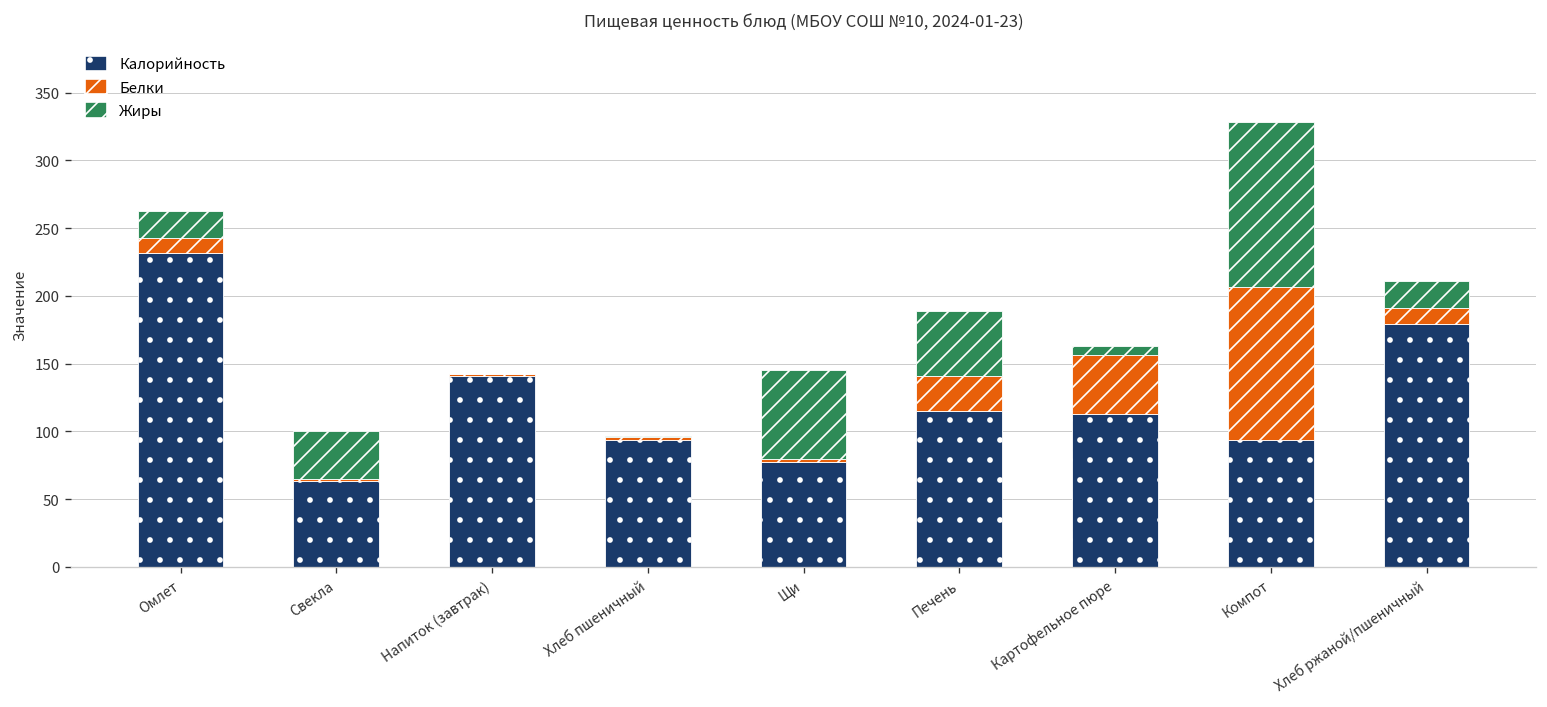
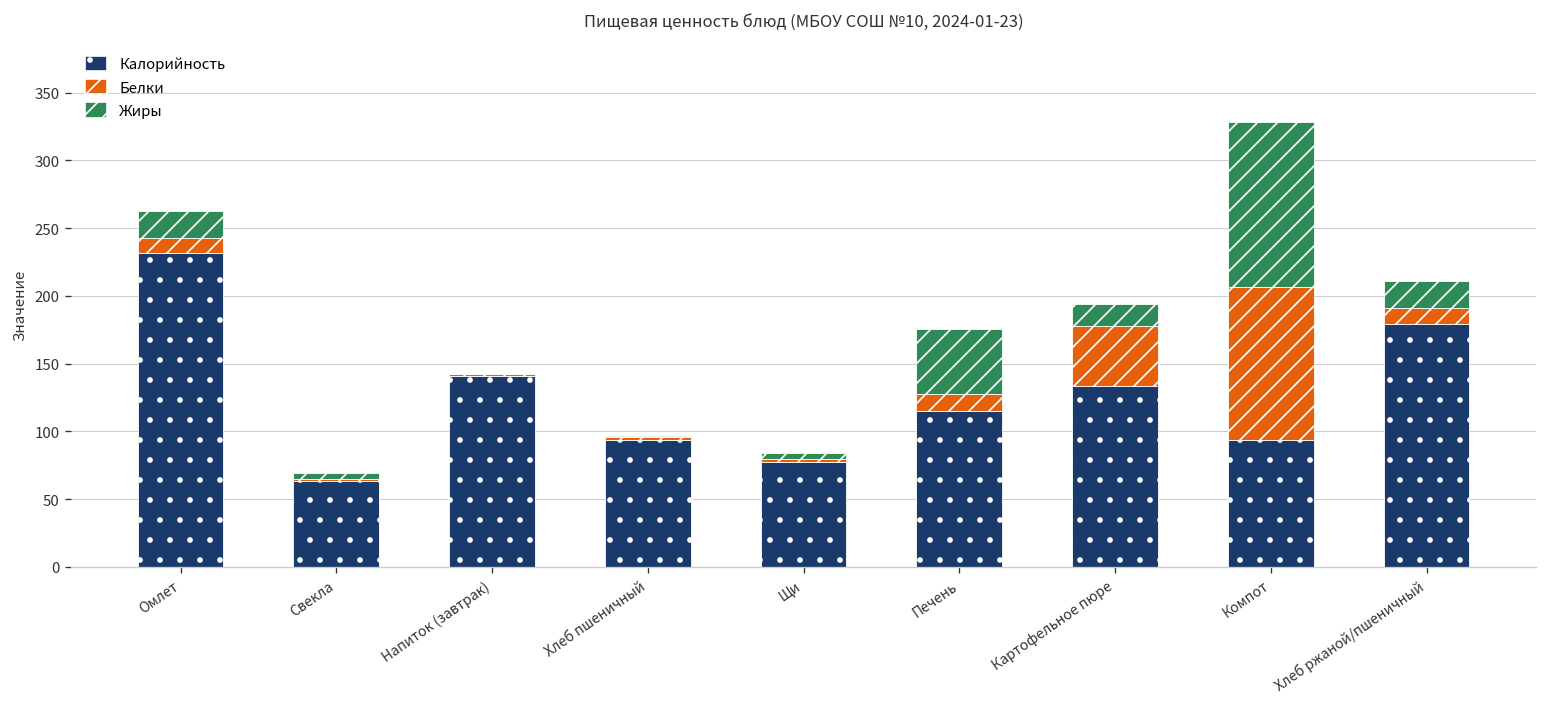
  {
    "Калорийность": {
      "Омлет": 232,
      "Свекла": 64,
      "Напиток (завтрак)": 141,
      "Хлеб пшеничный": 94,
      "Щи": 78,
      "Печень": 115,
-     "Картофельное пюре": 113,
+     "Картофельное пюре": 134,
      "Компот": 94,
      "Хлеб ржаной/пшеничный": 180
    },
    "Белки": {
      "Омлет": 11,
      "Хлеб пшеничный": 2,
-     "Печень": 25,
+     "Печень": 12,
      "Картофельное пюре": 44,
      "Компот": 112,
      "Хлеб ржаной/пшеничный": 11
    },
    "Жиры": {
      "Омлет": 20,
-     "Свекла": 35,
-     "Щи": 66,
+     "Свекла": 4,
+     "Щи": 5,
      "Печень": 48,
-     "Картофельное пюре": 6,
+     "Картофельное пюре": 17,
      "Компот": 122,
      "Хлеб ржаной/пшеничный": 20
    }
  }
